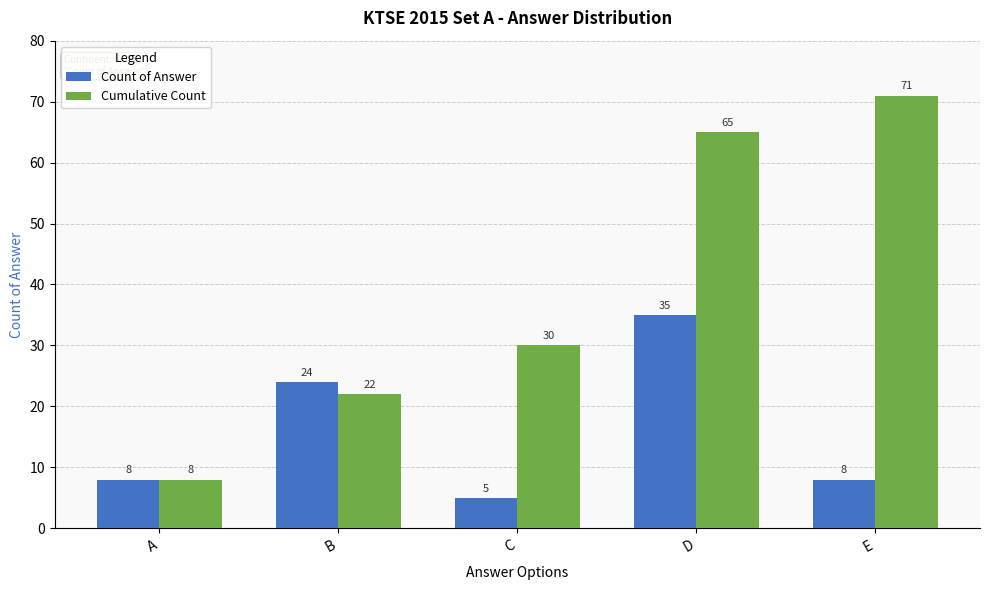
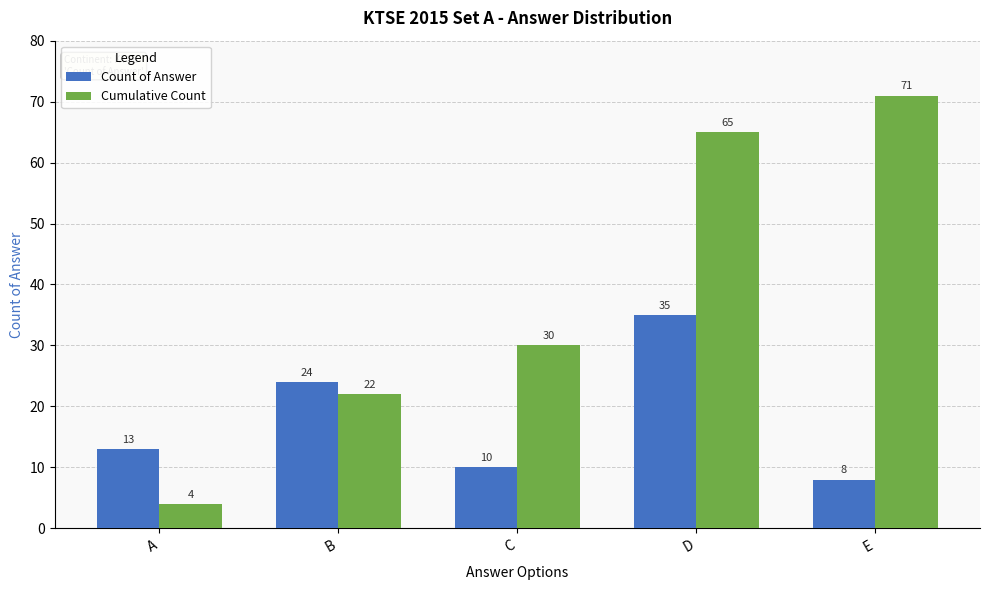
  {
    "Count of Answer": {
-     "A": 8,
+     "A": 13,
      "B": 24,
-     "C": 5,
+     "C": 10,
      "D": 35,
      "E": 8
    },
    "Cumulative Count": {
-     "A": 8,
+     "A": 4,
      "B": 22,
      "C": 30,
      "D": 65,
      "E": 71
    }
  }
